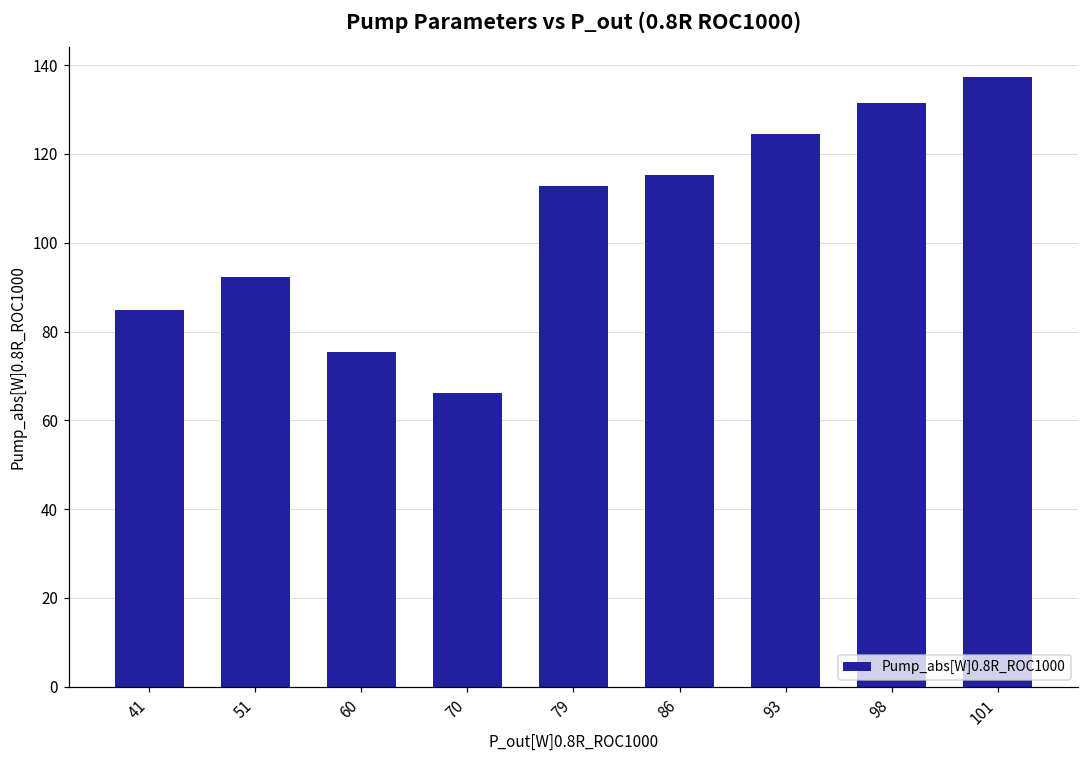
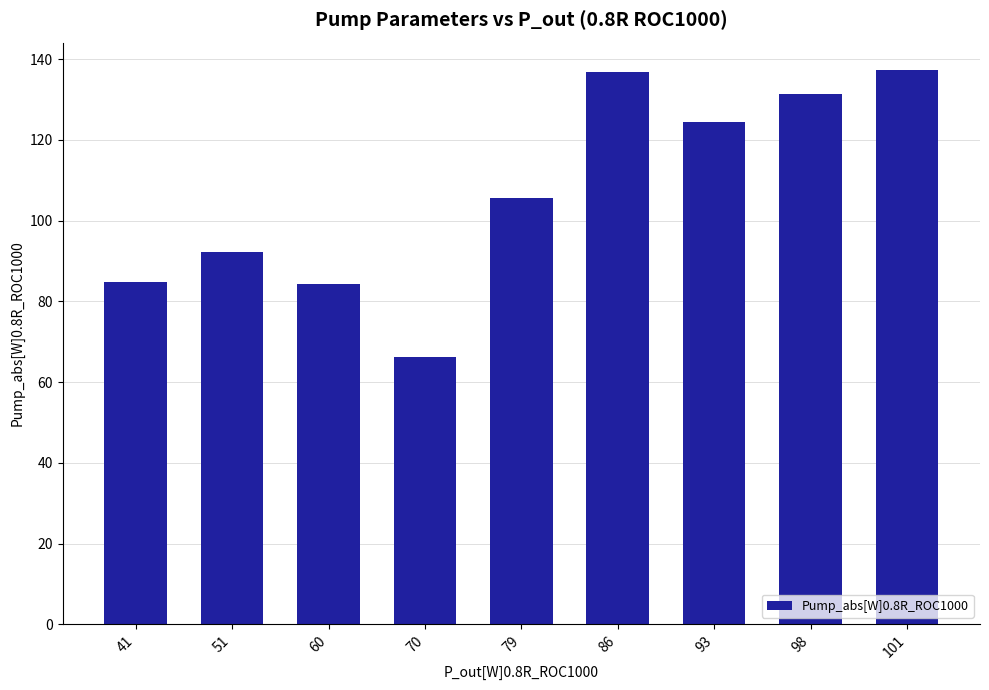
  {
    "41": 85,
    "51": 92,
-   "60": 75,
+   "60": 84,
    "70": 66,
-   "79": 113,
-   "86": 115,
+   "79": 106,
+   "86": 137,
    "93": 124,
    "98": 131,
    "101": 137
  }
